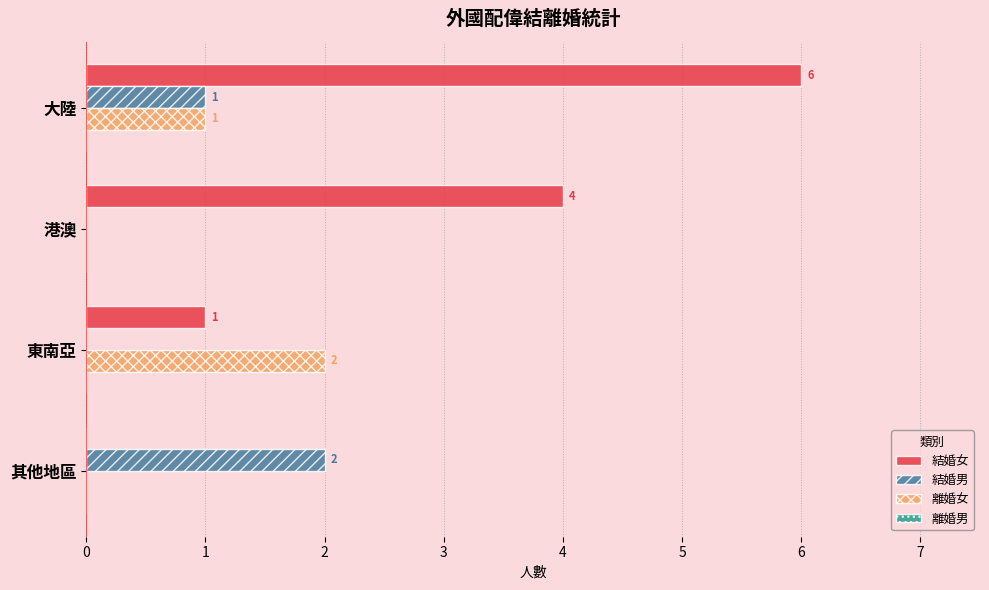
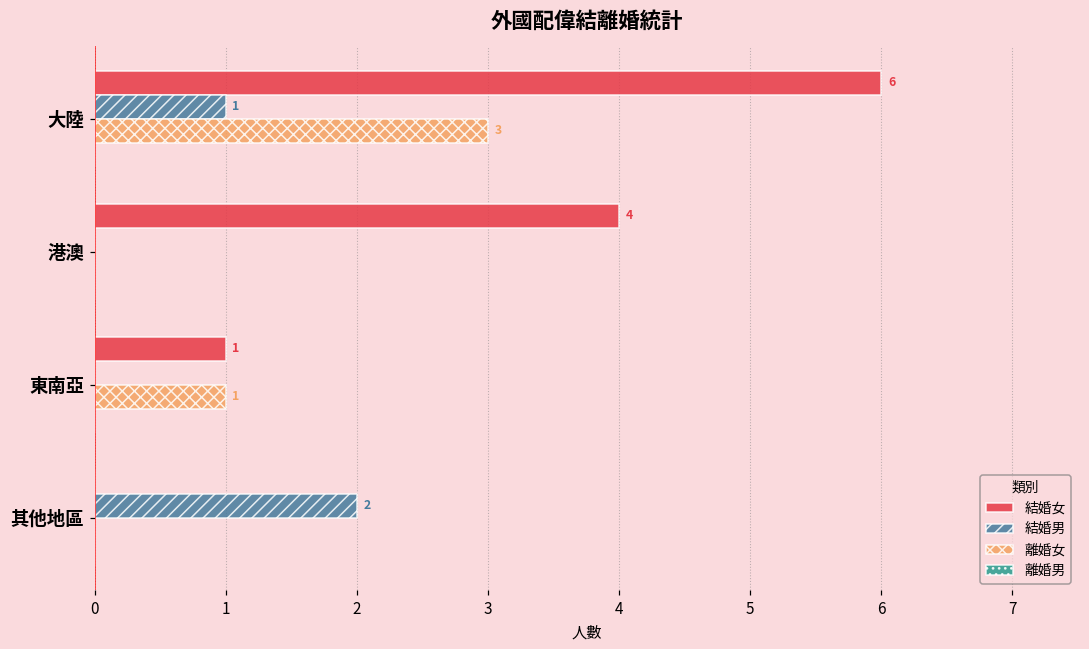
  {
    "結婚女": {
      "大陸": 6,
      "港澳": 4,
      "東南亞": 1
    },
    "離婚女": {
-     "大陸": 1,
-     "東南亞": 2
+     "大陸": 3,
+     "東南亞": 1
    }
  }
